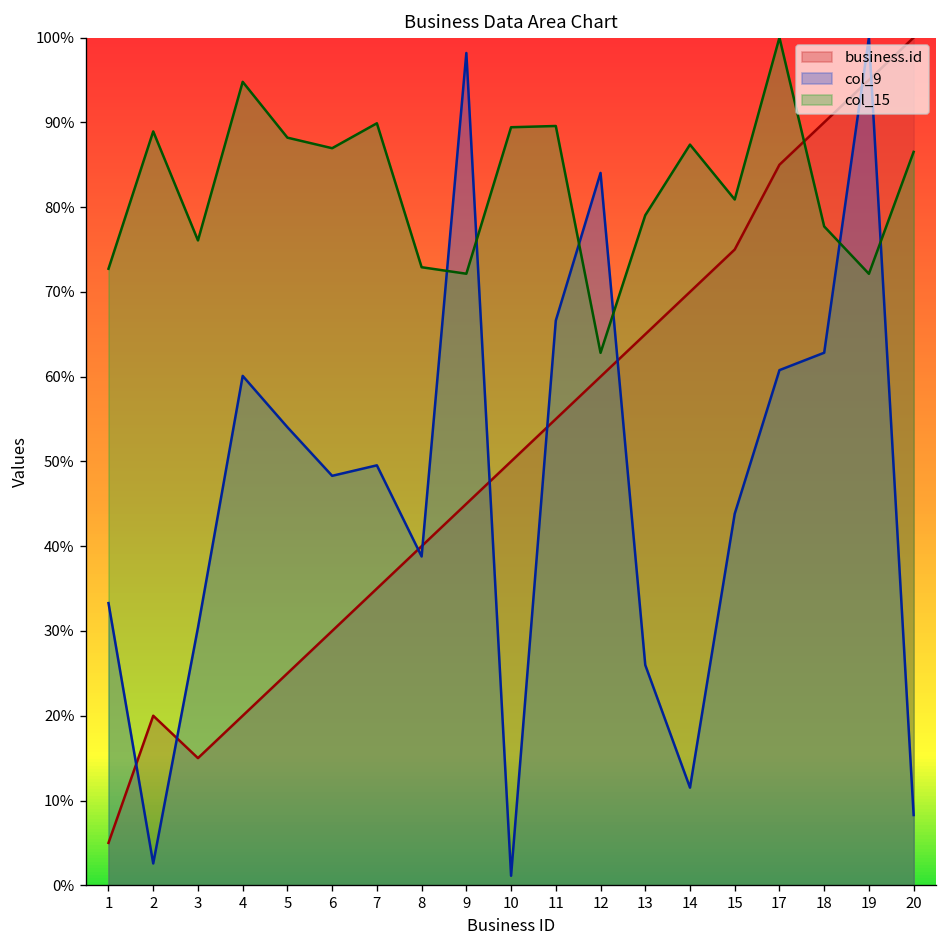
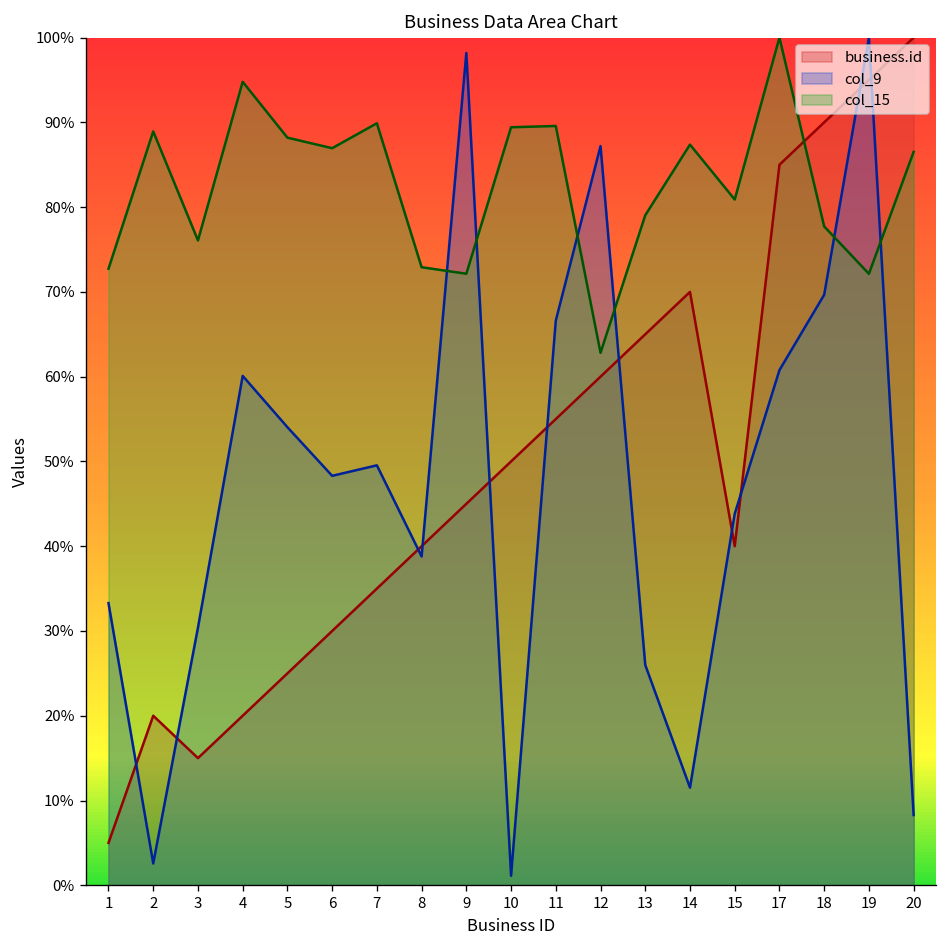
  {
    "business.id": {
      "1": "5%",
      "2": "20%",
      "3": "15%",
      "4": "20%",
      "5": "25%",
      "6": "30%",
      "7": "35%",
      "8": "40%",
      "9": "45%",
      "10": "50%",
      "11": "55%",
      "12": "60%",
      "13": "65%",
      "14": "70%",
-     "15": "75%",
+     "15": "40%",
      "17": "85%",
      "18": "90%",
      "20": "100%"
    },
    "col_9": {
      "1": "33%",
      "2": "3%",
      "3": "30%",
      "4": "60%",
      "5": "54%",
      "6": "48%",
      "7": "50%",
      "8": "39%",
      "9": "98%",
      "10": "1%",
      "11": "67%",
-     "12": "84%",
+     "12": "87%",
      "13": "26%",
      "14": "12%",
      "15": "44%",
      "17": "61%",
-     "18": "63%",
+     "18": "70%",
      "19": "100%",
      "20": "8%"
    },
    "col_15": {
      "1": "73%",
      "2": "89%",
      "3": "76%",
      "4": "95%",
      "5": "88%",
      "6": "87%",
      "7": "90%",
      "8": "73%",
      "9": "72%",
      "10": "89%",
      "11": "90%",
      "12": "63%",
      "13": "79%",
      "14": "87%",
      "15": "81%",
      "17": "100%",
      "18": "78%",
      "19": "72%",
      "20": "87%"
    }
  }
